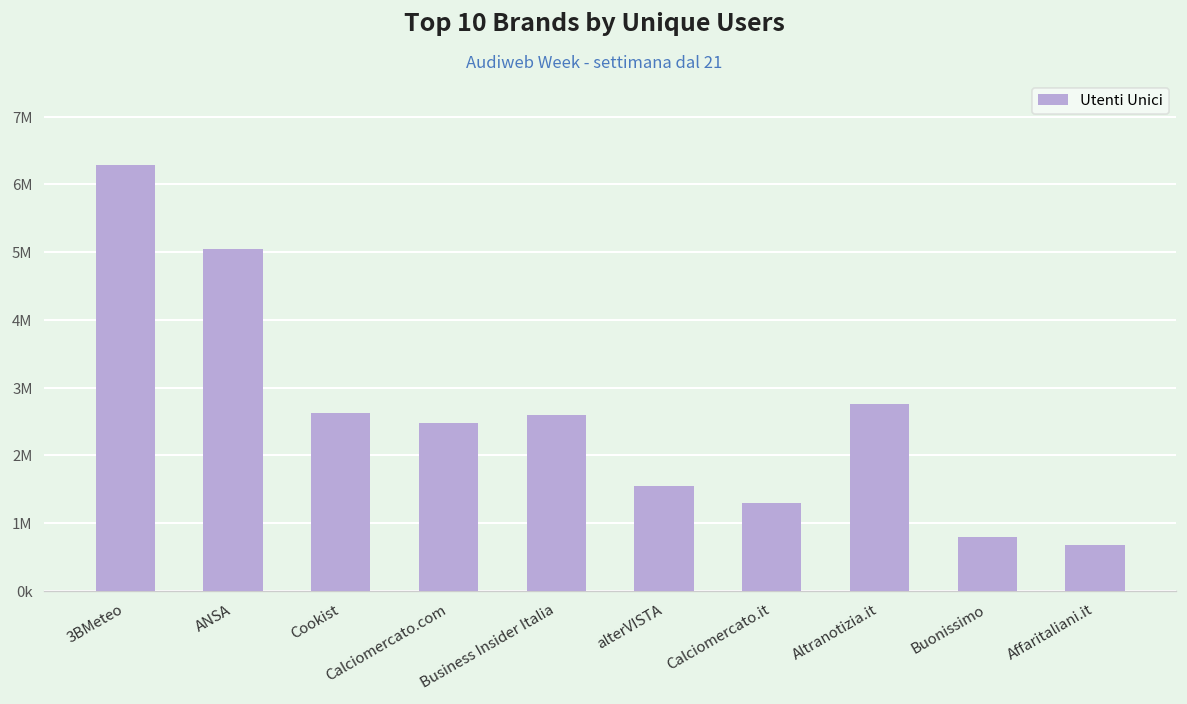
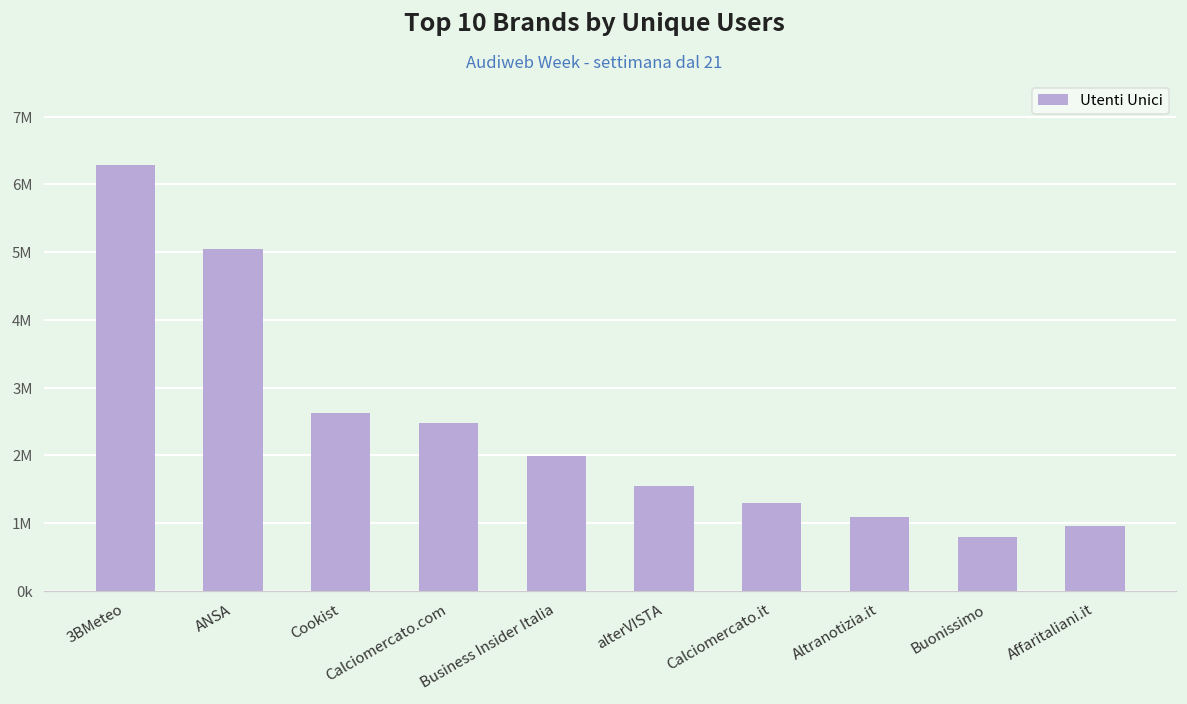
  {
    "3BMeteo": 6300000,
    "ANSA": 5000000,
    "Cookist": 2600000,
    "Calciomercato.com": 2500000,
-   "Business Insider Italia": 2600000,
+   "Business Insider Italia": 2000000,
    "alterVISTA": 1600000,
    "Calciomercato.it": 1300000,
-   "Altranotizia.it": 2800000,
+   "Altranotizia.it": 1100000,
    "Buonissimo": 800000,
-   "Affaritaliani.it": 700000
+   "Affaritaliani.it": 1000000
  }
